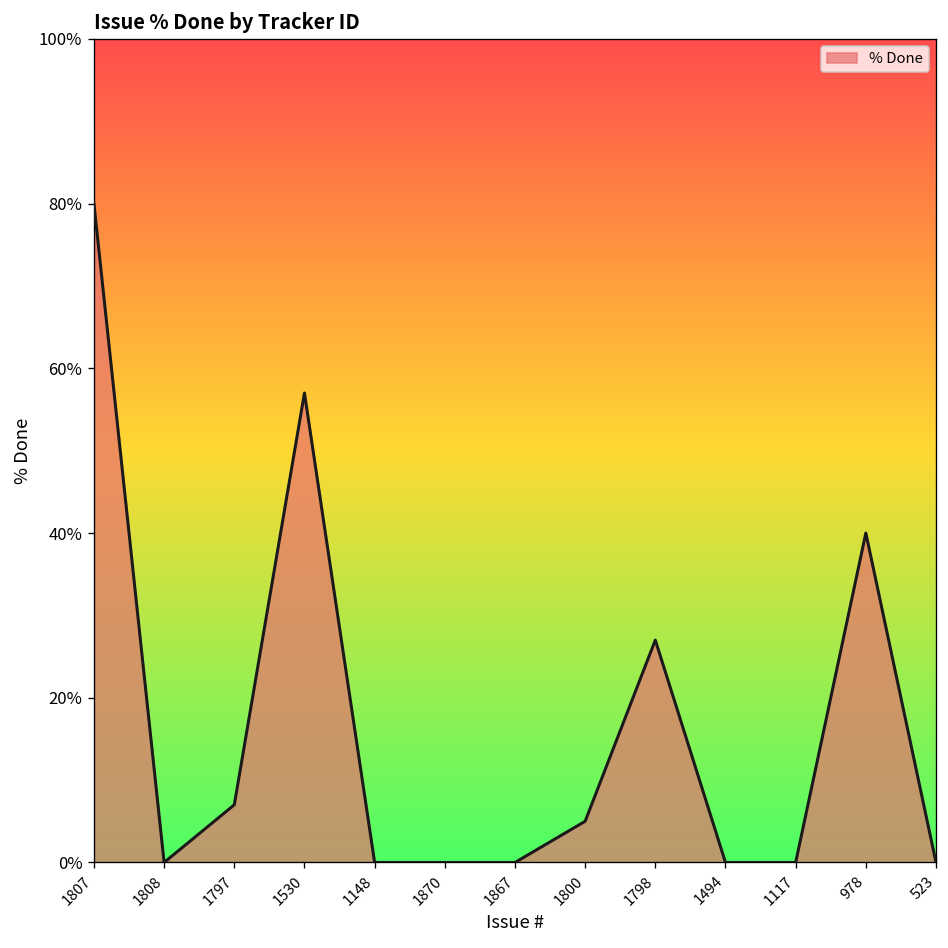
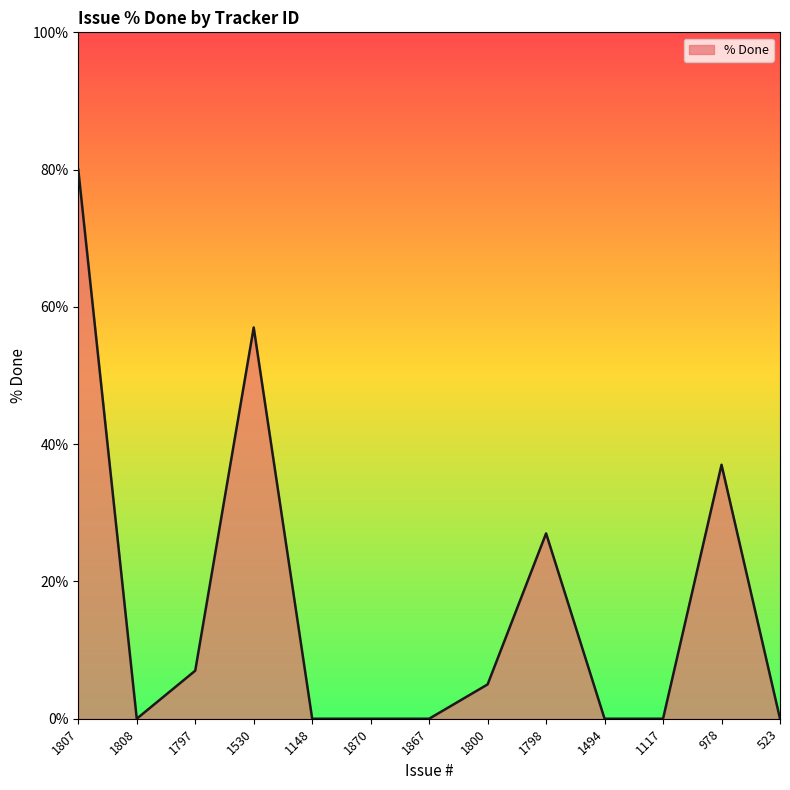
  {
    "1807": "80%",
    "1808": "0%",
    "1797": "7%",
    "1530": "57%",
    "1148": "0%",
    "1870": "0%",
    "1867": "0%",
    "1800": "5%",
    "1798": "27%",
    "1494": "0%",
    "1117": "0%",
-   "978": "40%",
+   "978": "37%",
    "523": "0%"
  }
